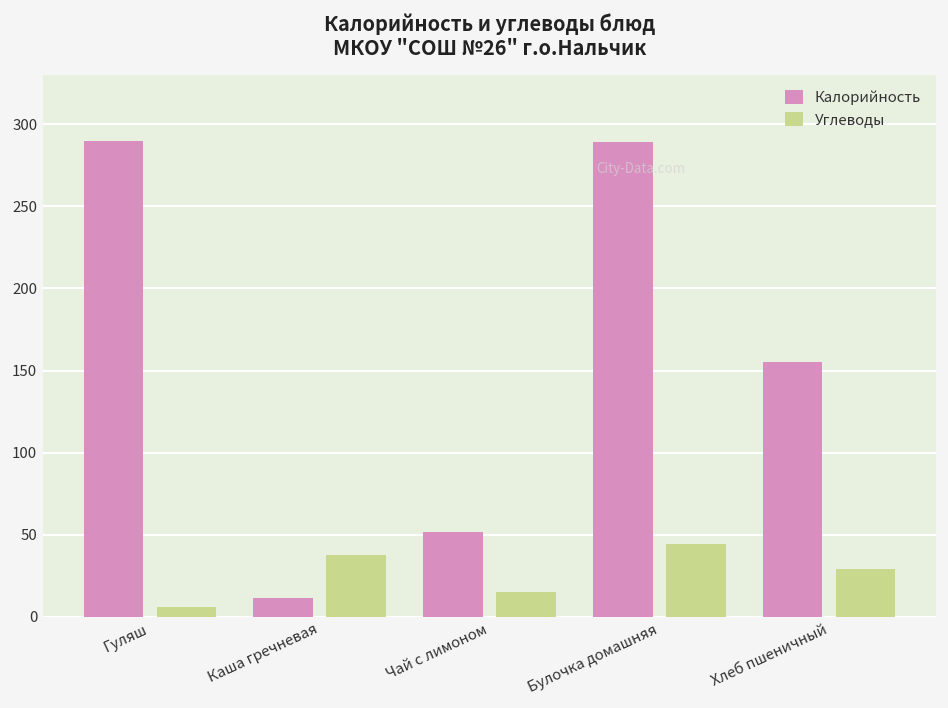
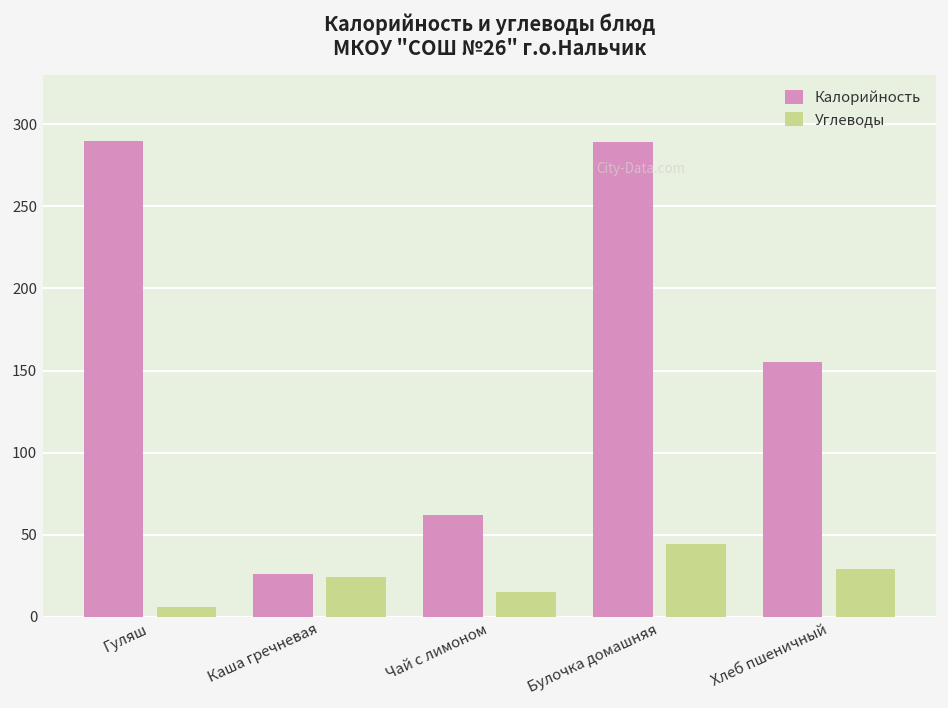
  {
    "Калорийность": {
      "Гуляш": 290,
-     "Каша гречневая": 11,
-     "Чай с лимоном": 52,
+     "Каша гречневая": 26,
+     "Чай с лимоном": 62,
      "Булочка домашняя": 289,
      "Хлеб пшеничный": 155
    },
    "Углеводы": {
      "Гуляш": 6,
-     "Каша гречневая": 37,
+     "Каша гречневая": 24,
      "Чай с лимоном": 15,
      "Булочка домашняя": 44,
      "Хлеб пшеничный": 29
    }
  }
